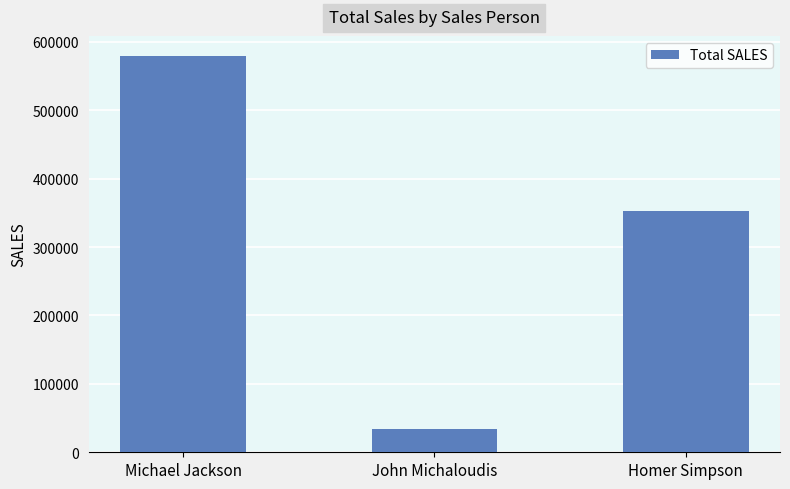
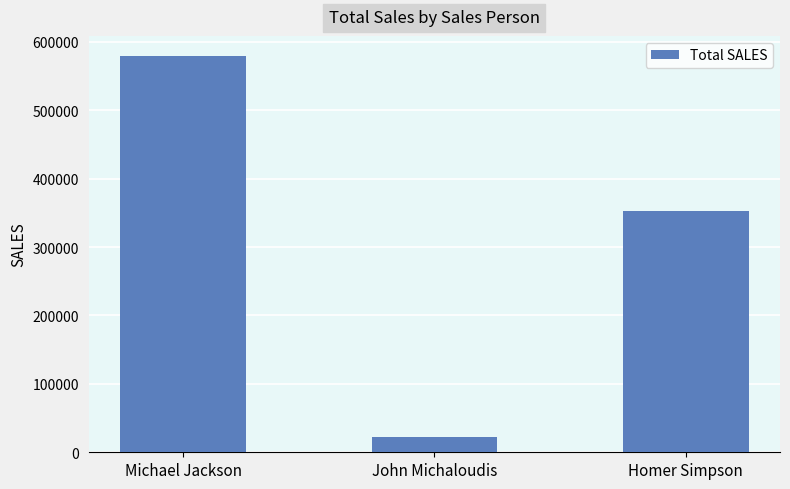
  {
    "Michael Jackson": 580000,
-   "John Michaloudis": 30000,
+   "John Michaloudis": 20000,
    "Homer Simpson": 350000
  }
